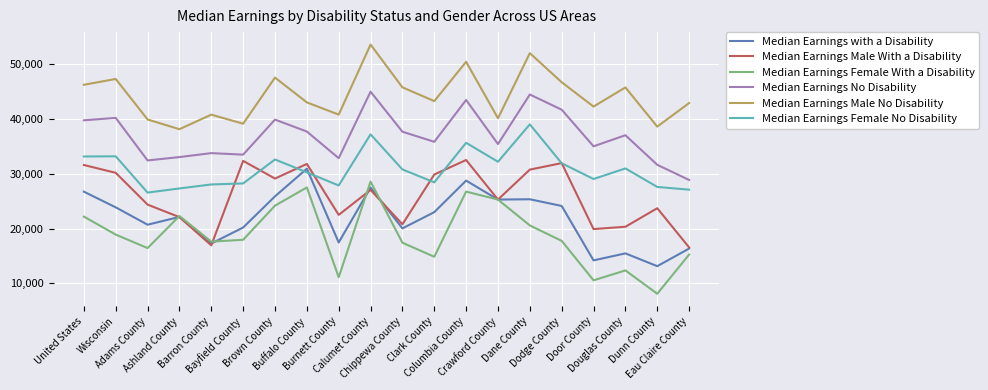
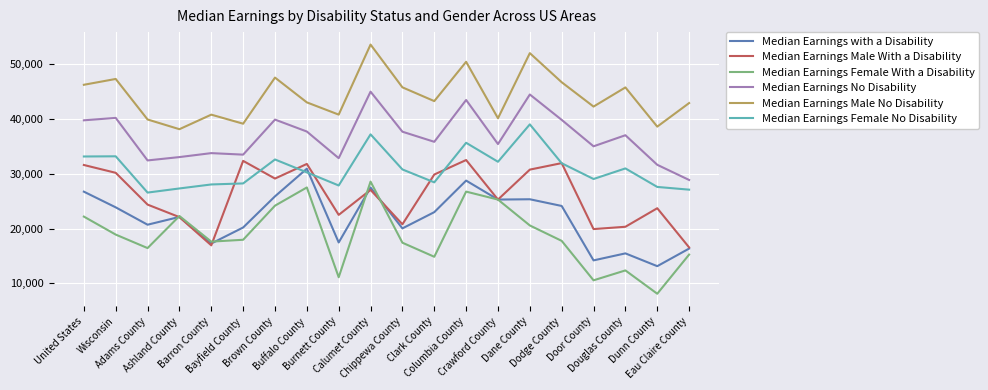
  {
    "Median Earnings Male With a Disability": {
      "United States": "32,000",
      "Wisconsin": "30,000",
      "Adams County": "24,000",
      "Bayfield County": "32,000",
      "Brown County": "29,000",
      "Buffalo County": "32,000",
      "Burnett County": "23,000",
      "Chippewa County": "21,000",
      "Clark County": "30,000",
      "Columbia County": "33,000",
      "Dane County": "31,000",
      "Door County": "20,000",
      "Douglas County": "20,000",
      "Dunn County": "24,000"
    },
    "Median Earnings Female With a Disability": {
      "United States": "22,000",
      "Wisconsin": "19,000",
      "Adams County": "16,000",
      "Bayfield County": "18,000",
      "Brown County": "24,000",
      "Buffalo County": "28,000",
      "Burnett County": "11,000",
      "Calumet County": "29,000",
      "Chippewa County": "17,000",
      "Clark County": "15,000",
      "Columbia County": "27,000",
      "Dane County": "21,000",
      "Dodge County": "18,000",
      "Door County": "11,000",
      "Douglas County": "12,000",
      "Dunn County": "8,000",
      "Eau Claire County": "15,000"
    },
    "Median Earnings No Disability": {
      "United States": "40,000",
      "Wisconsin": "40,000",
      "Adams County": "32,000",
      "Ashland County": "33,000",
      "Barron County": "34,000",
      "Bayfield County": "33,000",
      "Brown County": "40,000",
      "Buffalo County": "38,000",
      "Burnett County": "33,000",
      "Calumet County": "45,000",
      "Chippewa County": "38,000",
      "Clark County": "36,000",
      "Columbia County": "43,000",
      "Crawford County": "35,000",
      "Dane County": "44,000",
-     "Dodge County": "42,000",
+     "Dodge County": "40,000",
      "Door County": "35,000",
      "Douglas County": "37,000",
      "Dunn County": "32,000",
      "Eau Claire County": "29,000"
    },
    "Median Earnings Male No Disability": {
      "United States": "46,000",
      "Wisconsin": "47,000",
      "Adams County": "40,000",
      "Ashland County": "38,000",
      "Barron County": "41,000",
      "Bayfield County": "39,000",
      "Brown County": "48,000",
      "Buffalo County": "43,000",
      "Burnett County": "41,000",
      "Calumet County": "54,000",
      "Chippewa County": "46,000",
      "Clark County": "43,000",
      "Columbia County": "50,000",
      "Crawford County": "40,000",
      "Dane County": "52,000",
      "Dodge County": "47,000",
      "Door County": "42,000",
      "Douglas County": "46,000",
      "Dunn County": "39,000",
      "Eau Claire County": "43,000"
    }
  }
